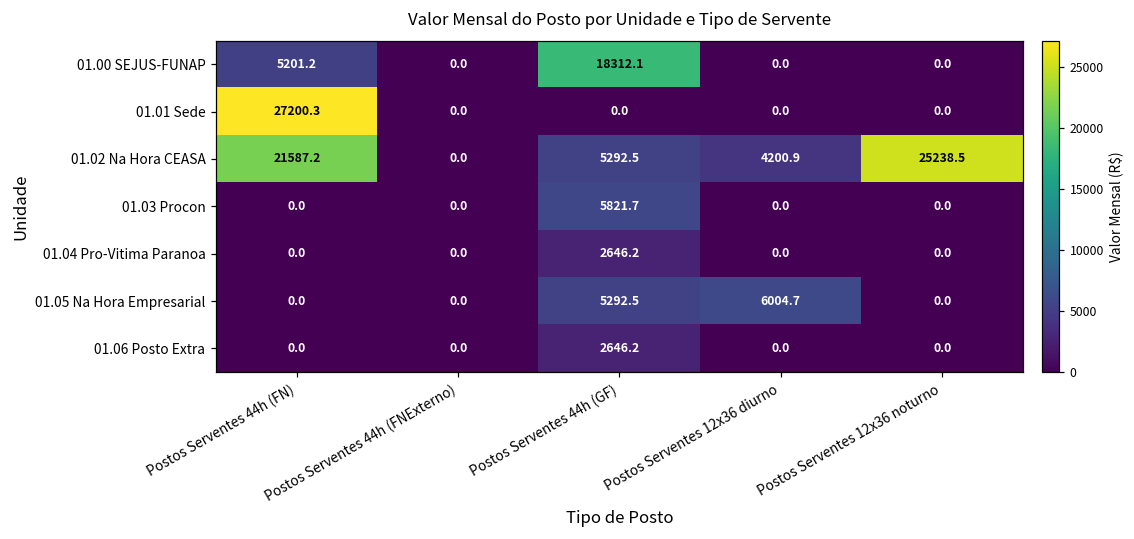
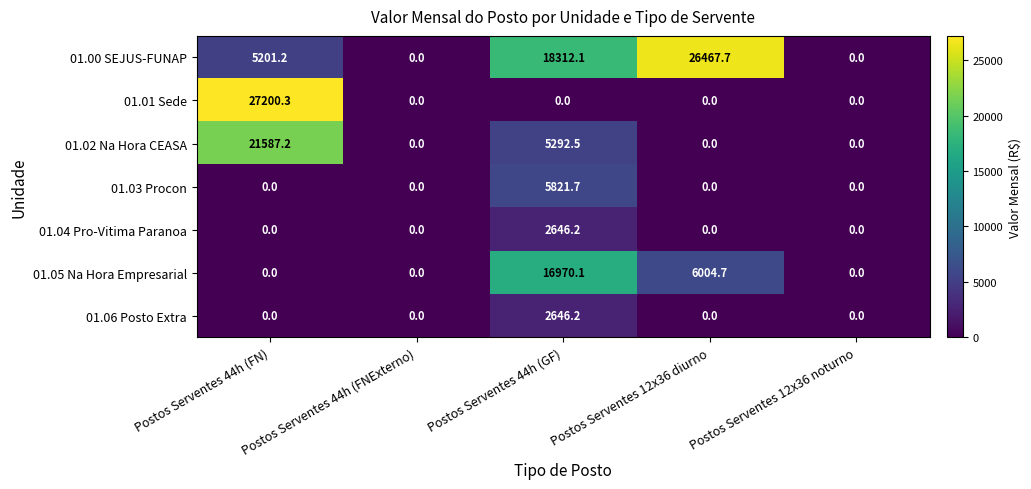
  {
    "01.00 SEJUS-FUNAP": {
      "Postos Serventes 44h (FN)": 5201.2,
      "Postos Serventes 44h (FNExterno)": 0.0,
      "Postos Serventes 44h (GF)": 18312.1,
-     "Postos Serventes 12x36 diurno": 0.0,
+     "Postos Serventes 12x36 diurno": 26467.7,
      "Postos Serventes 12x36 noturno": 0.0
    },
    "01.01 Sede": {
      "Postos Serventes 44h (FN)": 27200.3,
      "Postos Serventes 44h (FNExterno)": 0.0,
      "Postos Serventes 44h (GF)": 0.0,
      "Postos Serventes 12x36 diurno": 0.0,
      "Postos Serventes 12x36 noturno": 0.0
    },
    "01.02 Na Hora CEASA": {
      "Postos Serventes 44h (FN)": 21587.2,
      "Postos Serventes 44h (FNExterno)": 0.0,
      "Postos Serventes 44h (GF)": 5292.5,
-     "Postos Serventes 12x36 diurno": 4200.9,
-     "Postos Serventes 12x36 noturno": 25238.5
+     "Postos Serventes 12x36 diurno": 0.0,
+     "Postos Serventes 12x36 noturno": 0.0
    },
    "01.03 Procon": {
      "Postos Serventes 44h (FN)": 0.0,
      "Postos Serventes 44h (FNExterno)": 0.0,
      "Postos Serventes 44h (GF)": 5821.7,
      "Postos Serventes 12x36 diurno": 0.0,
      "Postos Serventes 12x36 noturno": 0.0
    },
    "01.04 Pro-Vitima Paranoa": {
      "Postos Serventes 44h (FN)": 0.0,
      "Postos Serventes 44h (FNExterno)": 0.0,
      "Postos Serventes 44h (GF)": 2646.2,
      "Postos Serventes 12x36 diurno": 0.0,
      "Postos Serventes 12x36 noturno": 0.0
    },
    "01.05 Na Hora Empresarial": {
      "Postos Serventes 44h (FN)": 0.0,
      "Postos Serventes 44h (FNExterno)": 0.0,
-     "Postos Serventes 44h (GF)": 5292.5,
+     "Postos Serventes 44h (GF)": 16970.1,
      "Postos Serventes 12x36 diurno": 6004.7,
      "Postos Serventes 12x36 noturno": 0.0
    },
    "01.06 Posto Extra": {
      "Postos Serventes 44h (FN)": 0.0,
      "Postos Serventes 44h (FNExterno)": 0.0,
      "Postos Serventes 44h (GF)": 2646.2,
      "Postos Serventes 12x36 diurno": 0.0,
      "Postos Serventes 12x36 noturno": 0.0
    }
  }
